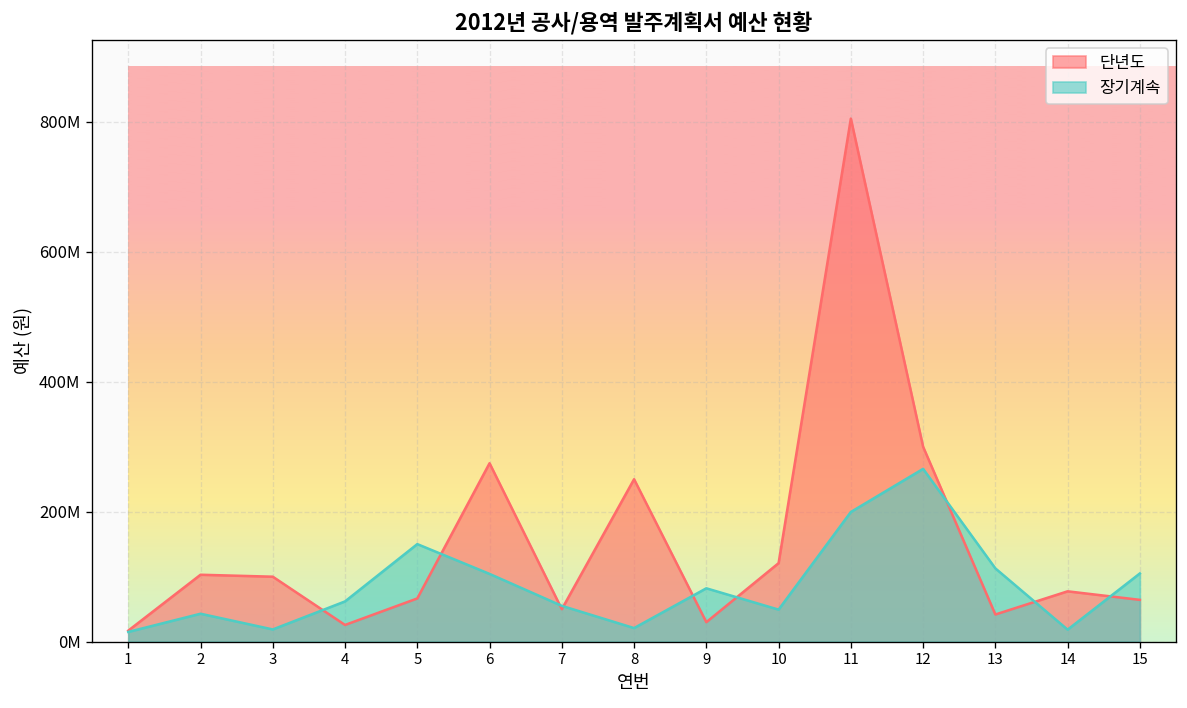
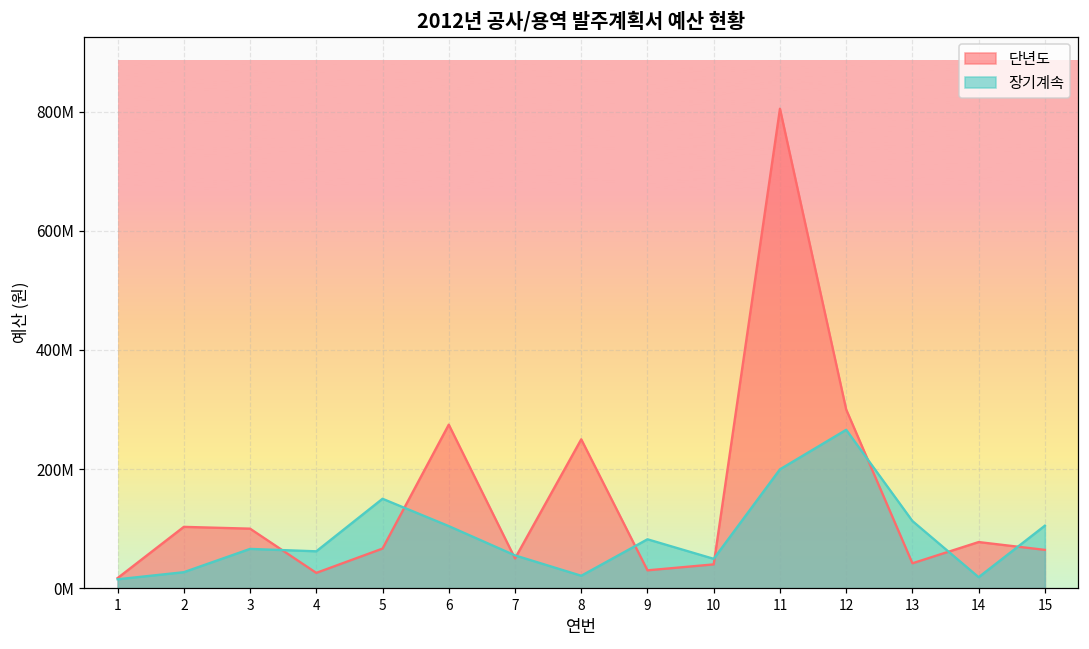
  {
    "단년도": {
      "2": 100000000,
      "3": 100000000,
      "4": 30000000,
      "5": 70000000,
      "6": 270000000,
      "7": 50000000,
      "8": 250000000,
      "9": 30000000,
-     "10": 120000000,
+     "10": 40000000,
      "11": 810000000,
      "12": 300000000,
      "13": 40000000,
      "14": 80000000,
      "15": 60000000
    },
    "장기계속": {
-     "2": 40000000,
-     "3": 20000000,
+     "2": 30000000,
+     "3": 70000000,
      "4": 60000000,
      "5": 150000000,
      "6": 100000000,
      "7": 60000000,
      "8": 20000000,
      "9": 80000000,
      "10": 50000000,
      "11": 200000000,
      "12": 270000000,
      "13": 110000000,
      "14": 20000000,
      "15": 110000000
    }
  }
